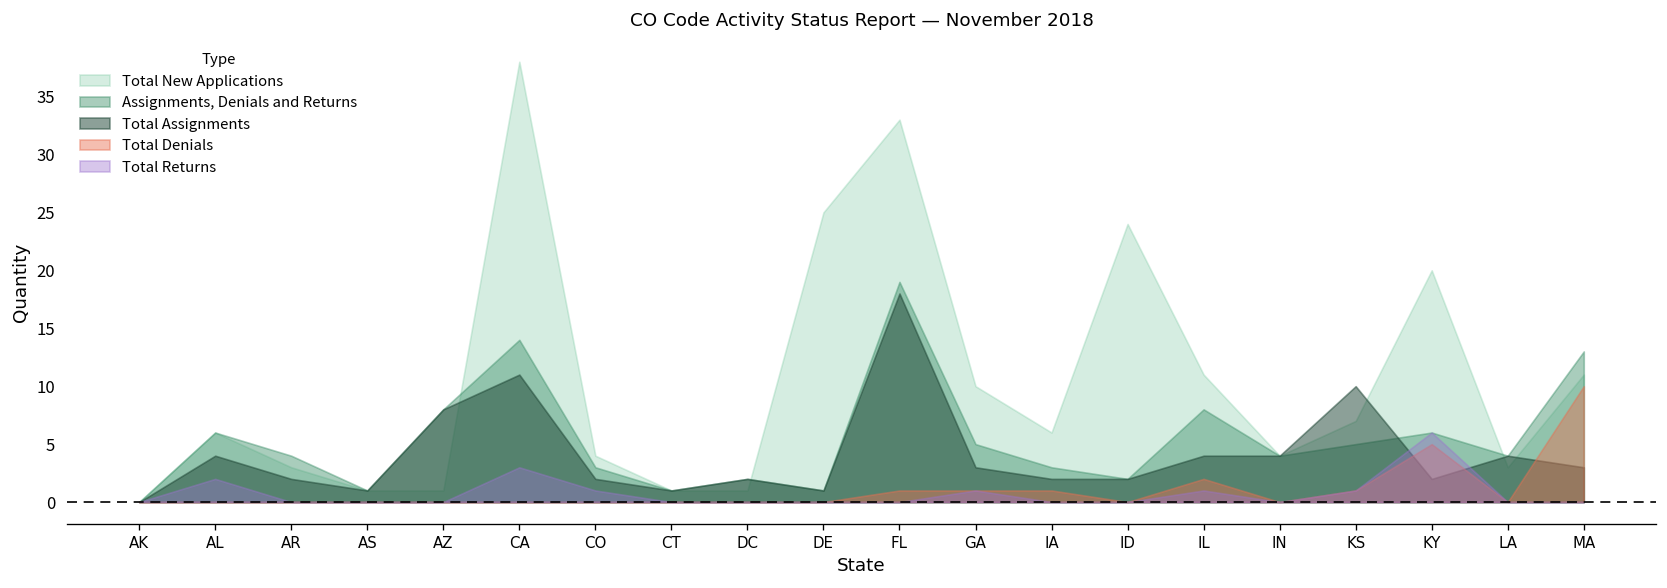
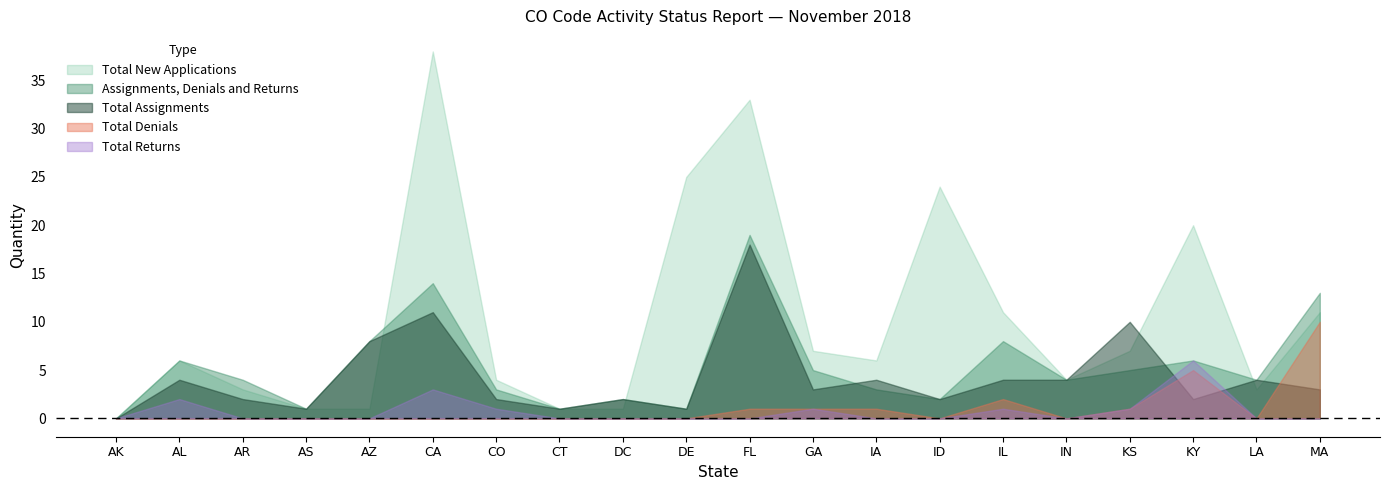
  {
    "Total New Applications": {
      "AR": 3,
      "AZ": 1,
      "CA": 38,
      "CO": 4,
      "DC": 1,
      "DE": 25,
      "FL": 33,
-     "GA": 10,
+     "GA": 7,
      "IA": 6,
      "ID": 24,
      "IL": 11,
      "KS": 7,
      "KY": 20,
      "LA": 3,
      "MA": 11
    },
    "Assignments, Denials and Returns": {
      "AR": 4,
      "CA": 14,
      "CO": 3,
      "FL": 19,
      "GA": 5,
      "IA": 3,
      "IL": 8,
      "KS": 5,
      "MA": 13
    },
    "Total Assignments": {
      "AL": 4,
      "AR": 2,
      "CA": 11,
      "CO": 2,
      "FL": 18,
      "GA": 3,
-     "IA": 2,
+     "IA": 4,
      "IL": 4,
      "KS": 10,
      "KY": 2,
      "MA": 3
    },
    "Total Denials": {
      "AL": 0,
      "CA": 0,
      "CO": 0,
      "FL": 1,
      "IA": 1,
      "IL": 2,
      "KY": 5,
      "MA": 10
    },
    "Total Returns": {
      "AL": 2,
      "CA": 3,
      "CO": 1,
      "FL": 0,
      "IA": 0,
      "IL": 1,
      "MA": 0
    }
  }
